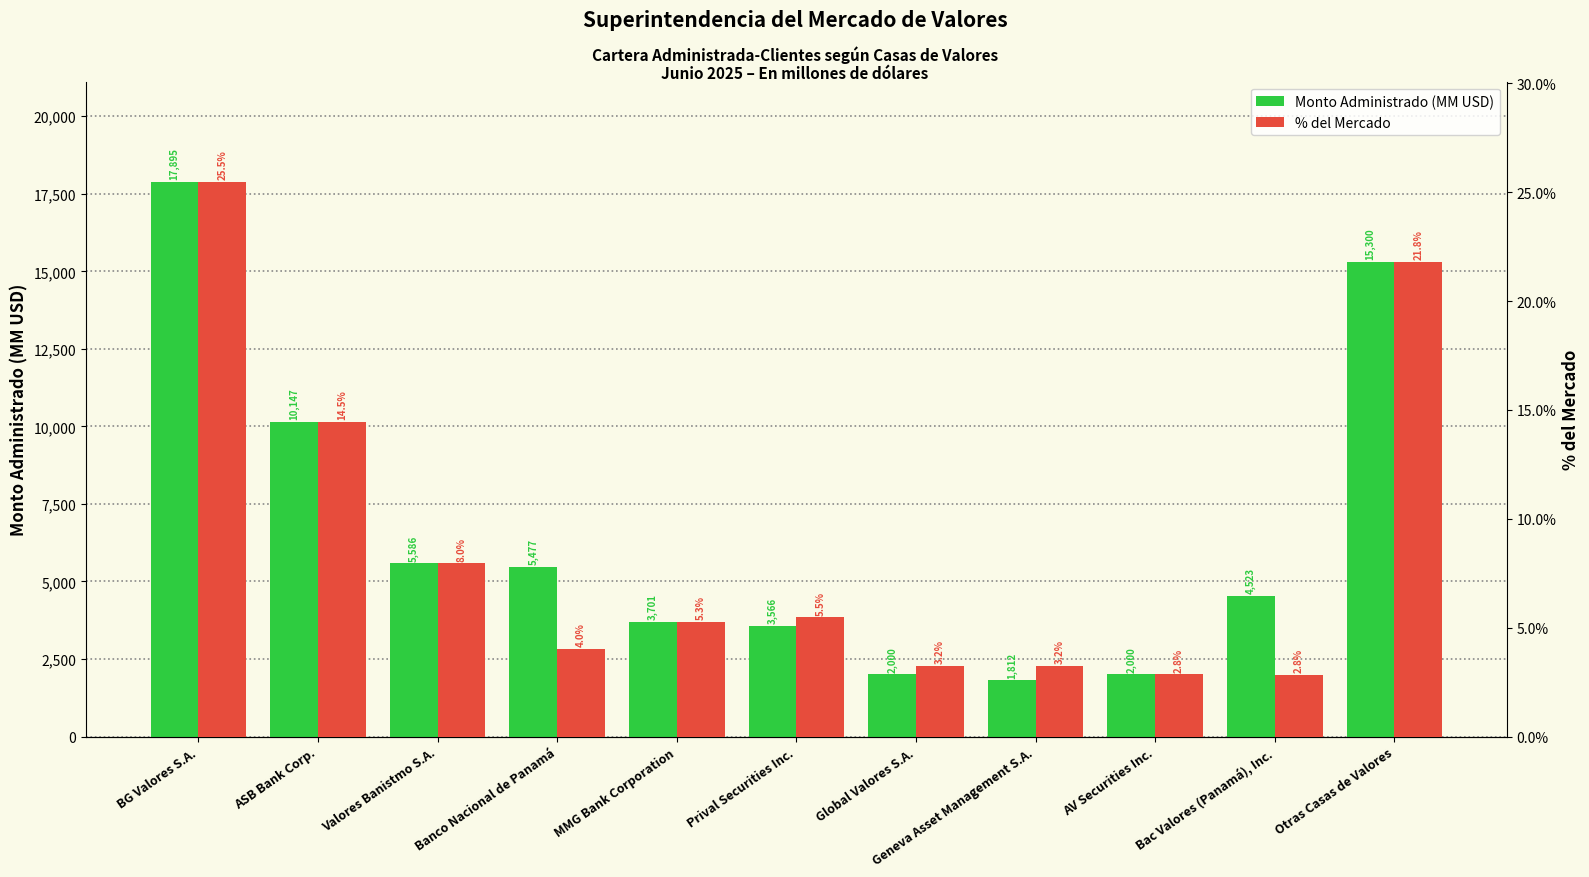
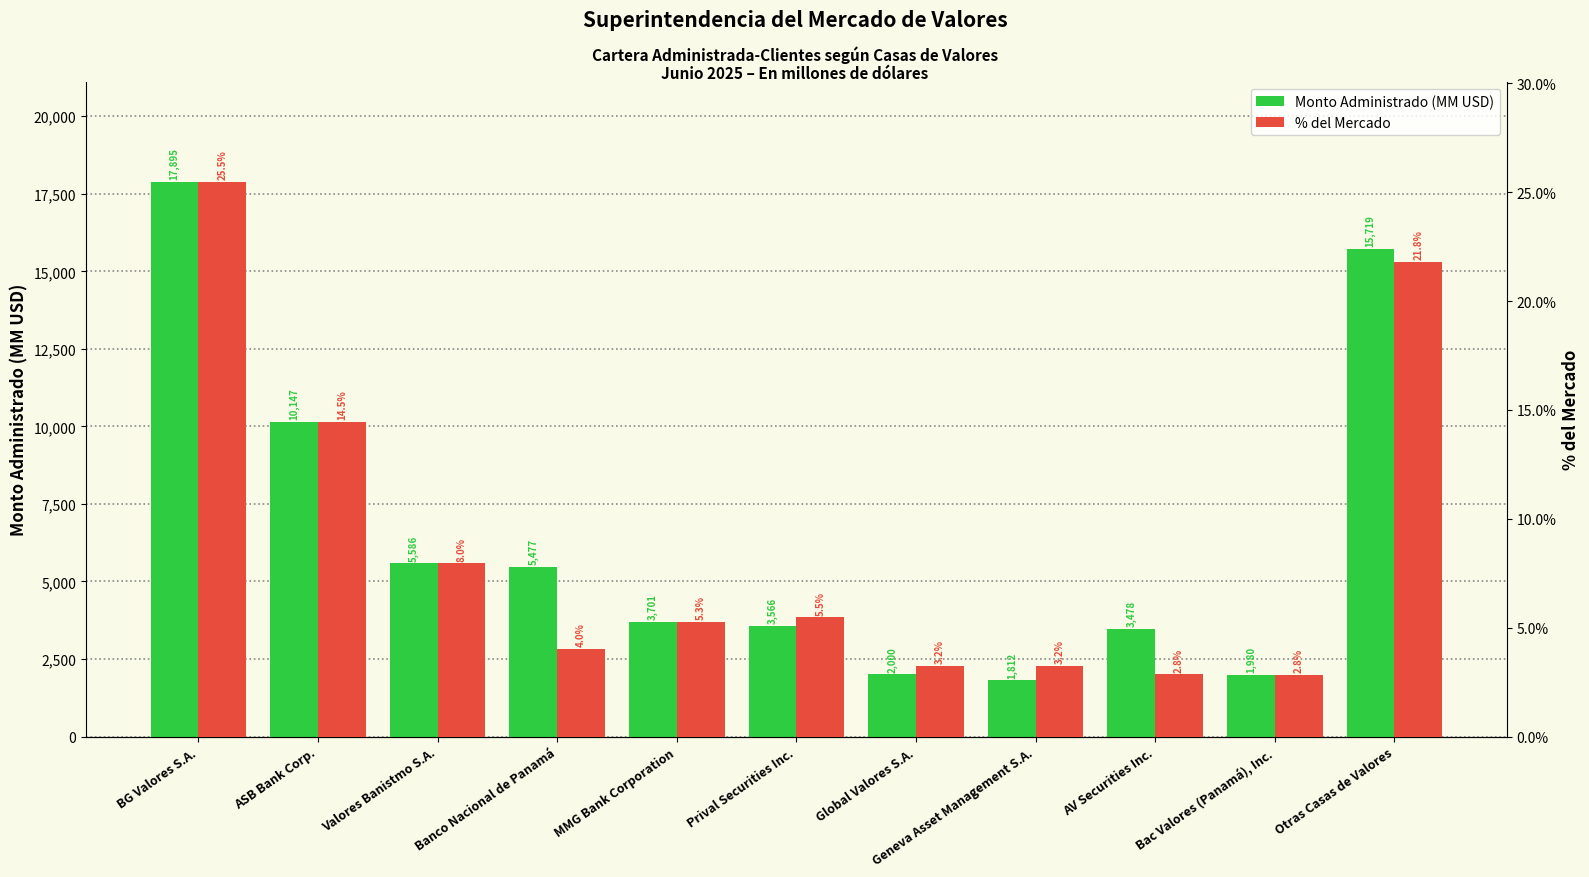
  {
    "Monto Administrado (MM USD)": {
      "BG Valores S.A.": "17,895",
      "ASB Bank Corp.": "10,147",
      "Valores Banistmo S.A.": "5,586",
      "Banco Nacional de Panamá": "5,477",
      "MMG Bank Corporation": "3,701",
      "Prival Securities Inc.": "3,566",
      "Global Valores S.A.": "2,000",
      "Geneva Asset Management S.A.": "1,812",
-     "AV Securities Inc.": "2,000",
-     "Bac Valores (Panamá), Inc.": "4,523",
-     "Otras Casas de Valores": "15,300"
+     "AV Securities Inc.": "3,478",
+     "Bac Valores (Panamá), Inc.": "1,980",
+     "Otras Casas de Valores": "15,719"
    },
    "% del Mercado": {
      "BG Valores S.A.": "25.5%",
      "ASB Bank Corp.": "14.5%",
      "Valores Banistmo S.A.": "8.0%",
      "Banco Nacional de Panamá": "4.0%",
      "MMG Bank Corporation": "5.3%",
      "Prival Securities Inc.": "5.5%",
      "Global Valores S.A.": "3.2%",
      "Geneva Asset Management S.A.": "3.2%",
      "AV Securities Inc.": "2.8%",
      "Bac Valores (Panamá), Inc.": "2.8%",
      "Otras Casas de Valores": "21.8%"
    }
  }
